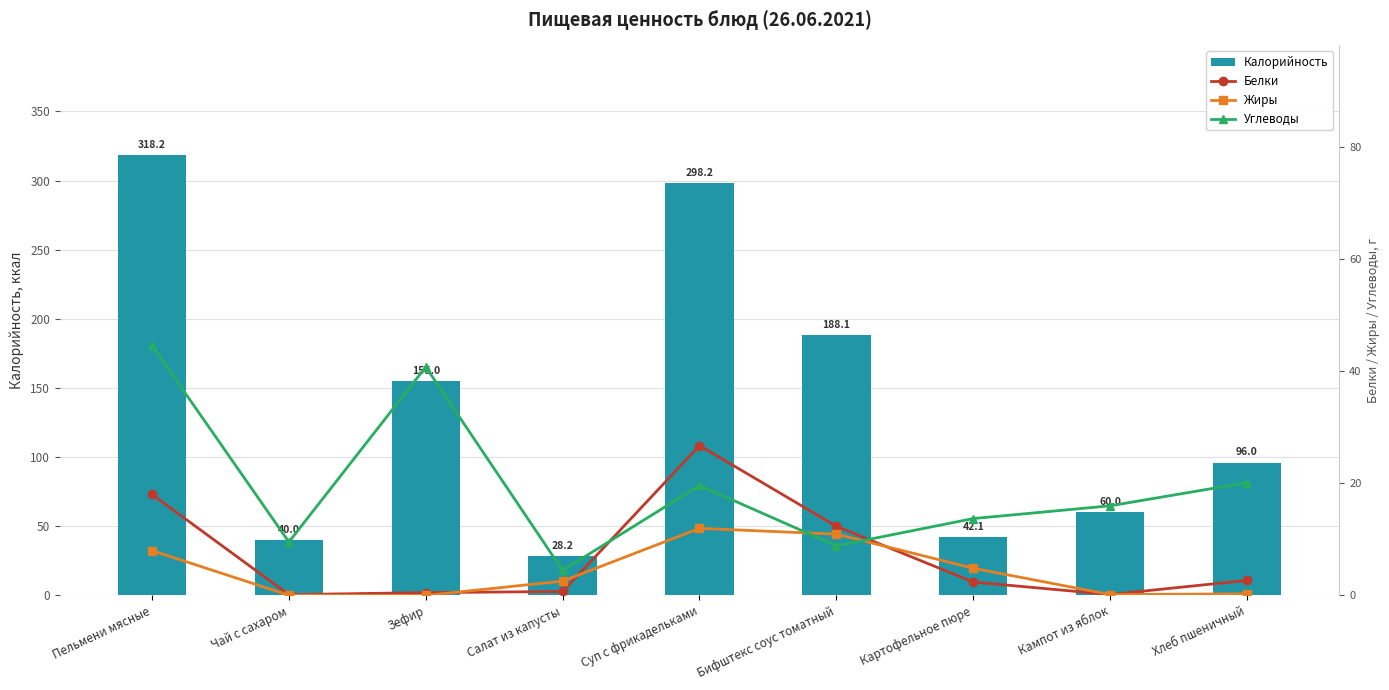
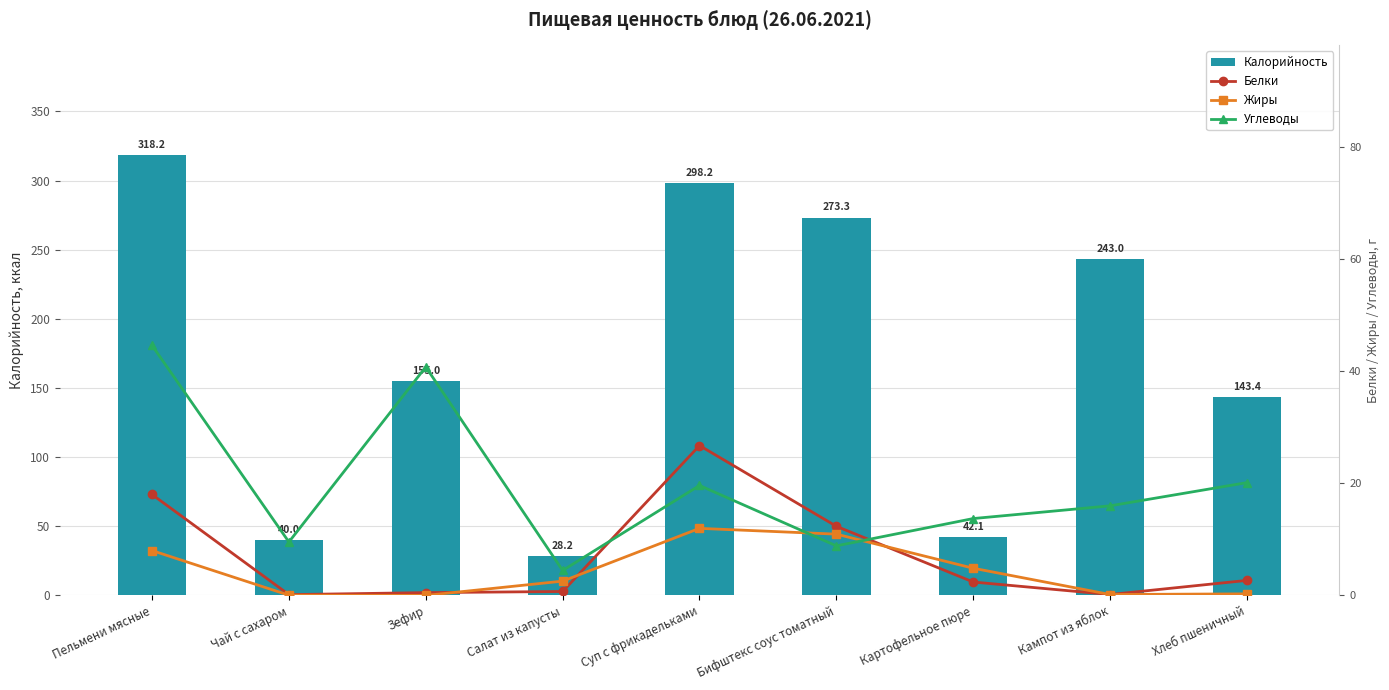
  {
    "Калорийность": {
      "Пельмени мясные": 318.2,
      "Чай с сахаром": 40.0,
      "Салат из капусты": 28.2,
      "Суп с фрикадельками": 298.2,
-     "Бифштекс соус томатный": 188.1,
+     "Бифштекс соус томатный": 273.3,
      "Картофельное пюре": 42.1,
-     "Кампот из яблок": 60.0,
-     "Хлеб пшеничный": 96.0
+     "Кампот из яблок": 243.0,
+     "Хлеб пшеничный": 143.4
    }
  }
